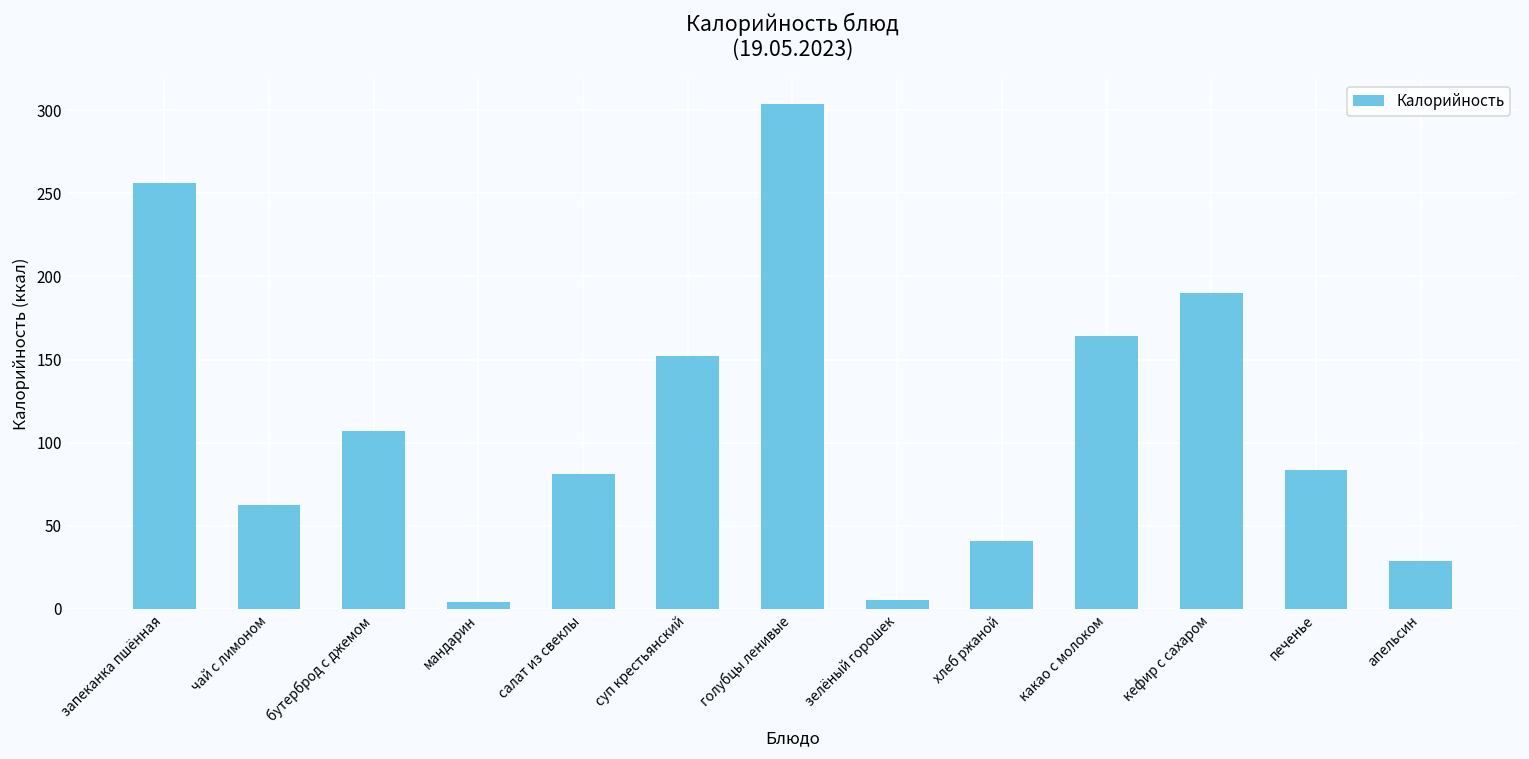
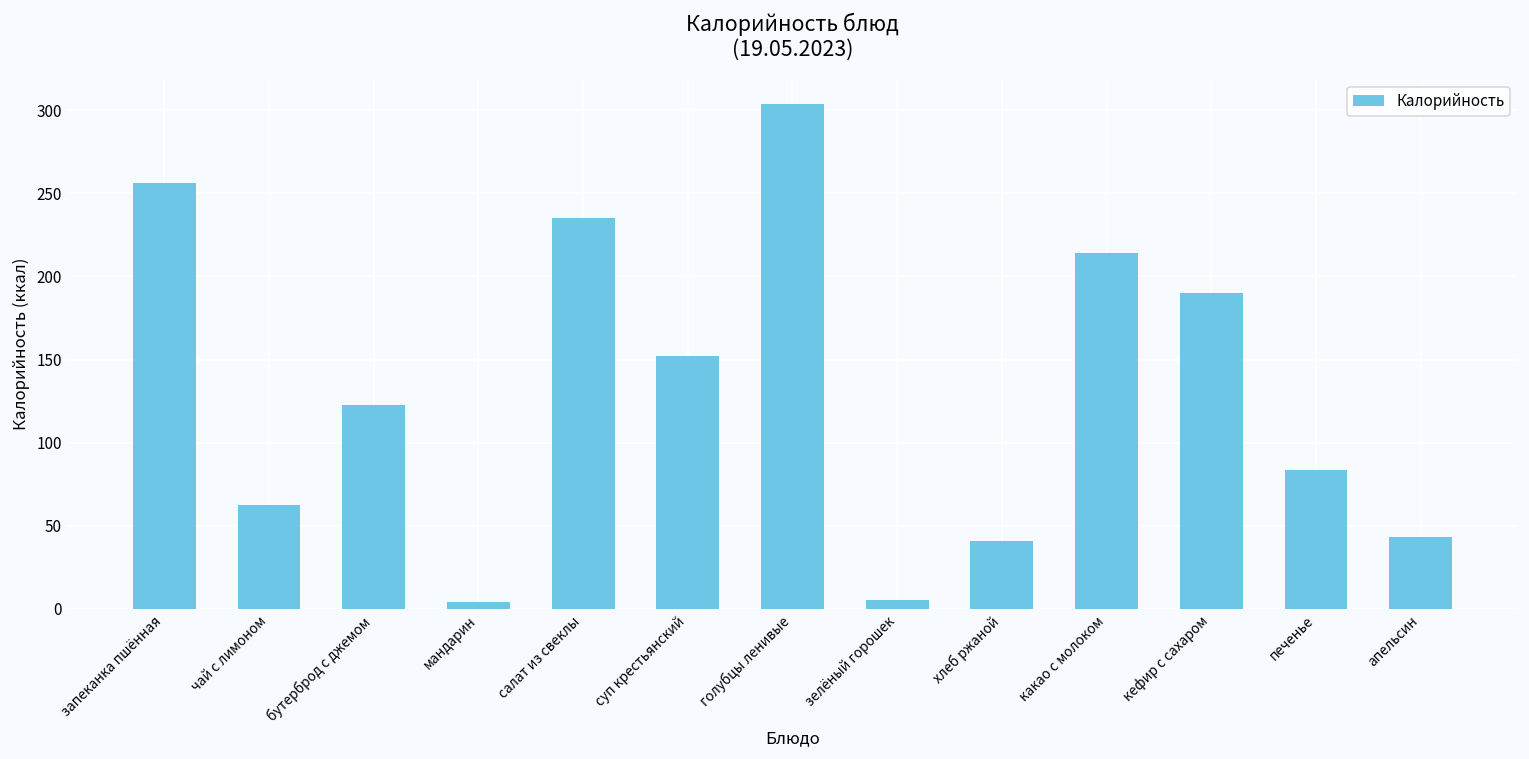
  {
    "запеканка пшённая": 256,
    "чай с лимоном": 63,
-   "бутерброд с джемом": 107,
+   "бутерброд с джемом": 123,
    "мандарин": 4,
-   "салат из свеклы": 81,
+   "салат из свеклы": 235,
    "суп крестьянский": 152,
    "голубцы ленивые": 304,
    "зелёный горошек": 6,
    "хлеб ржаной": 41,
-   "какао с молоком": 164,
+   "какао с молоком": 214,
    "кефир с сахаром": 190,
    "печенье": 83,
-   "апельсин": 29
+   "апельсин": 43
  }
